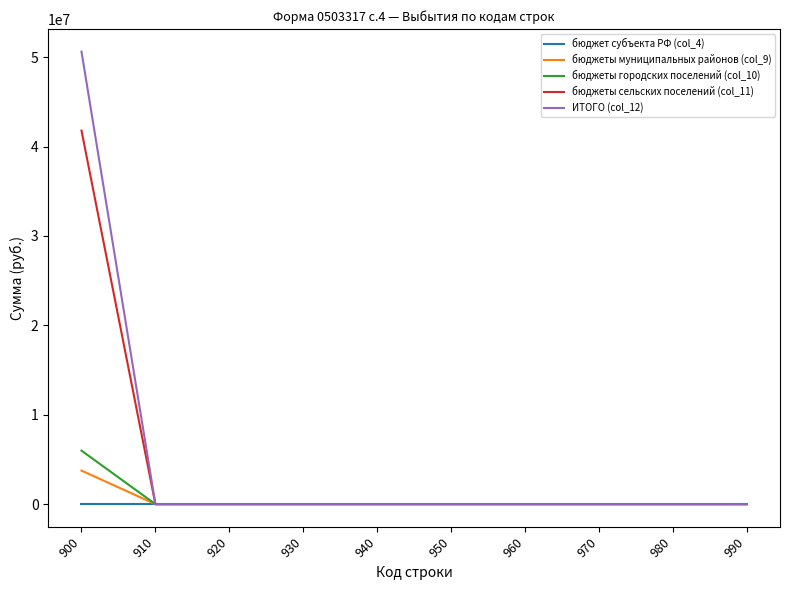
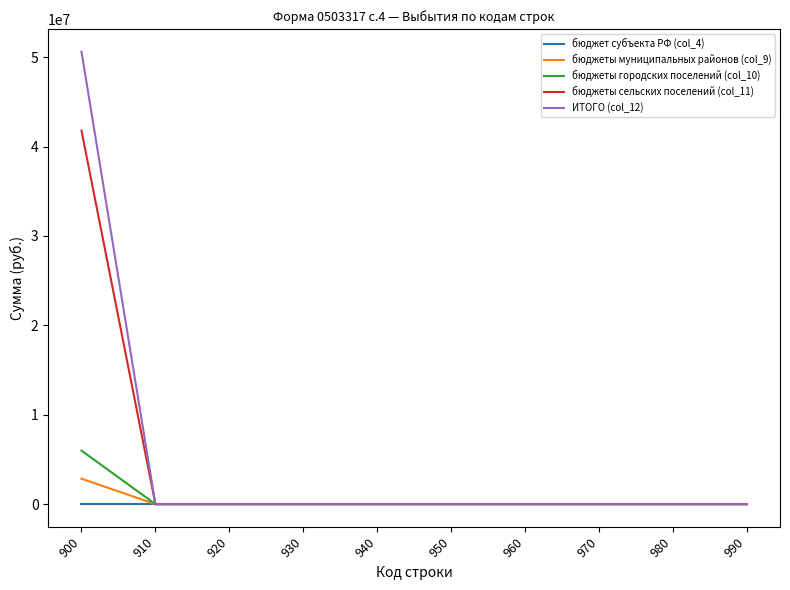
  {
    "бюджет субъекта РФ (col_4)": {
      "900": 0
    },
    "бюджеты муниципальных районов (col_9)": {
-     "900": 4000000
+     "900": 3000000
    },
    "бюджеты городских поселений (col_10)": {
      "900": 6000000
    },
    "бюджеты сельских поселений (col_11)": {
      "900": 42000000
    },
    "ИТОГО (col_12)": {
      "900": 51000000
    }
  }
